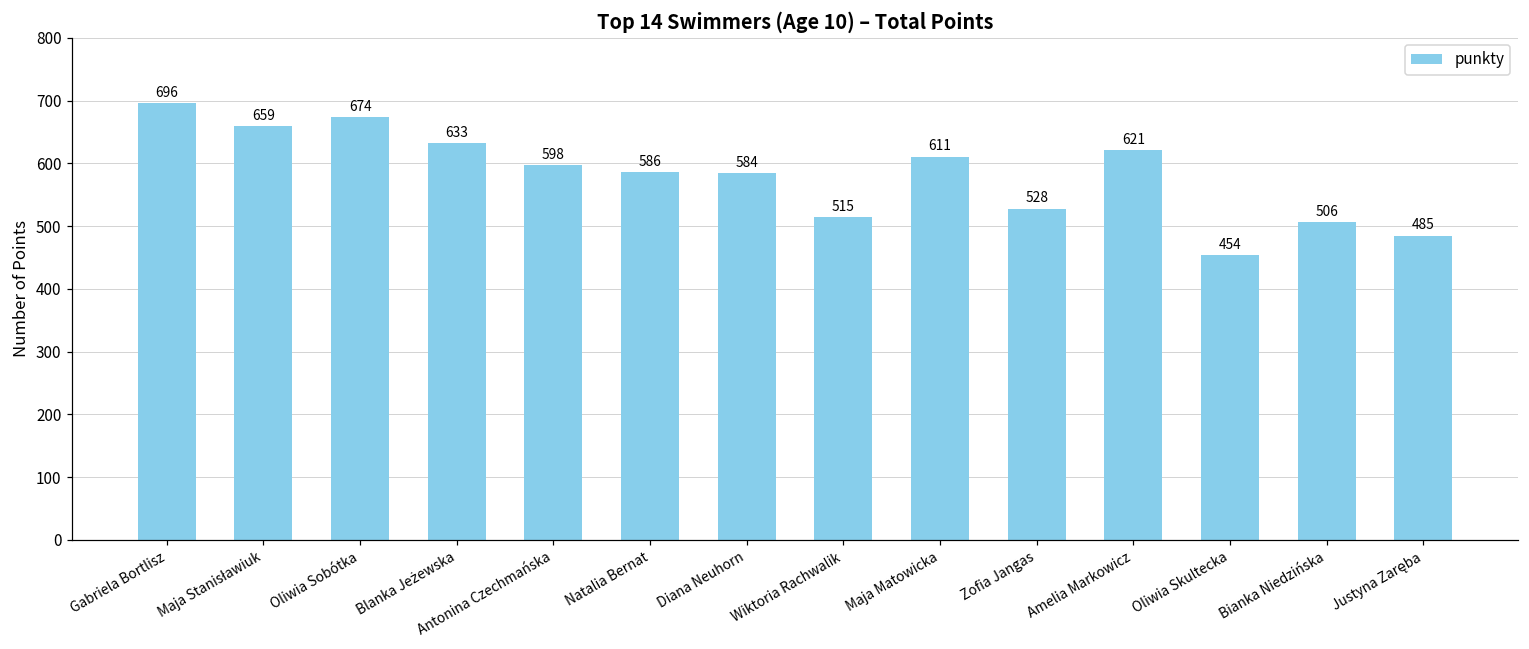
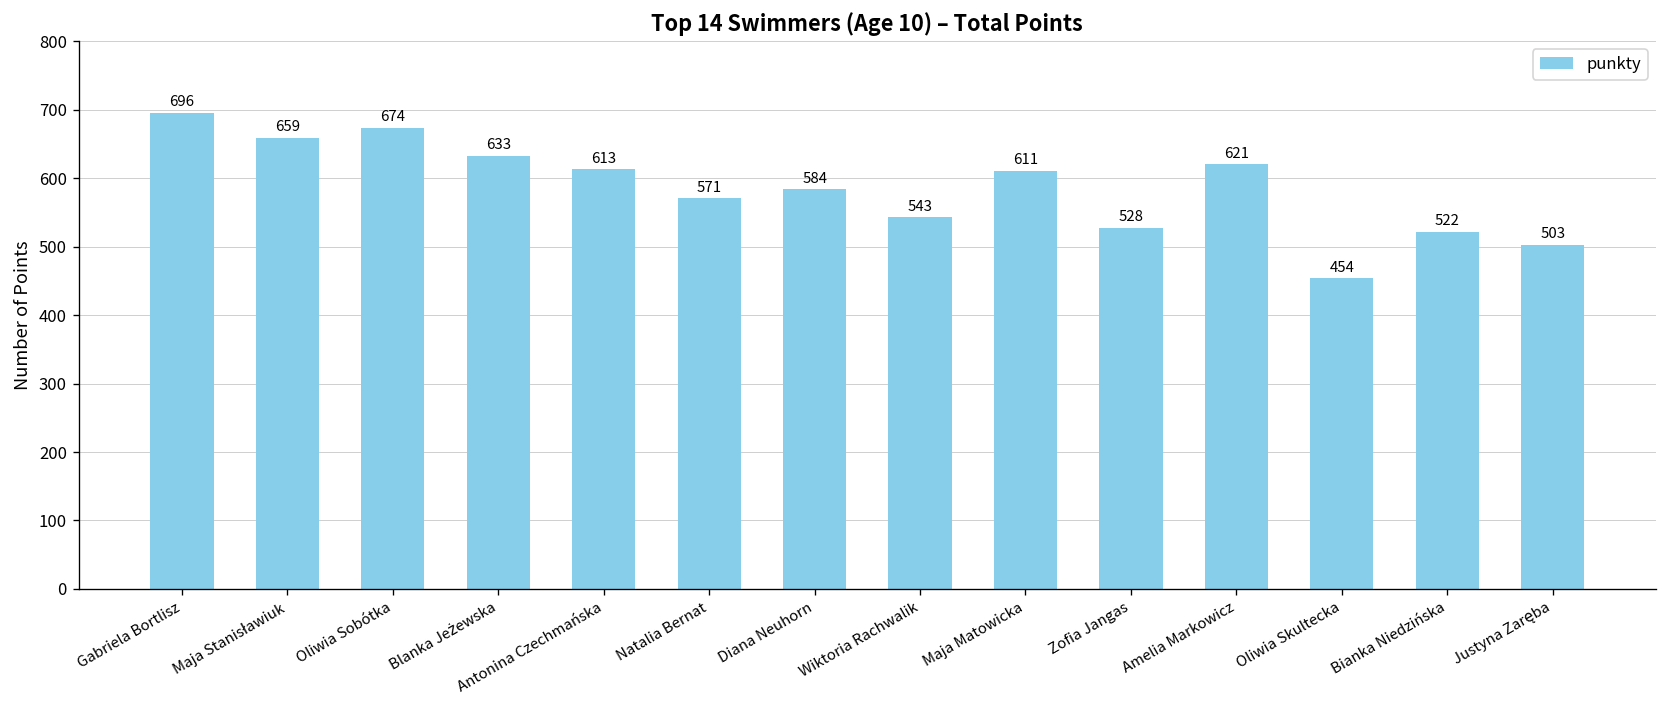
  {
    "Gabriela Bortlisz": 696,
    "Maja Stanisławiuk": 659,
    "Oliwia Sobótka": 674,
    "Blanka Jeżewska": 633,
-   "Antonina Czechmańska": 598,
-   "Natalia Bernat": 586,
+   "Antonina Czechmańska": 613,
+   "Natalia Bernat": 571,
    "Diana Neuhorn": 584,
-   "Wiktoria Rachwalik": 515,
+   "Wiktoria Rachwalik": 543,
    "Maja Matowicka": 611,
    "Zofia Jangas": 528,
    "Amelia Markowicz": 621,
    "Oliwia Skultecka": 454,
-   "Bianka Niedzińska": 506,
-   "Justyna Zaręba": 485
+   "Bianka Niedzińska": 522,
+   "Justyna Zaręba": 503
  }
